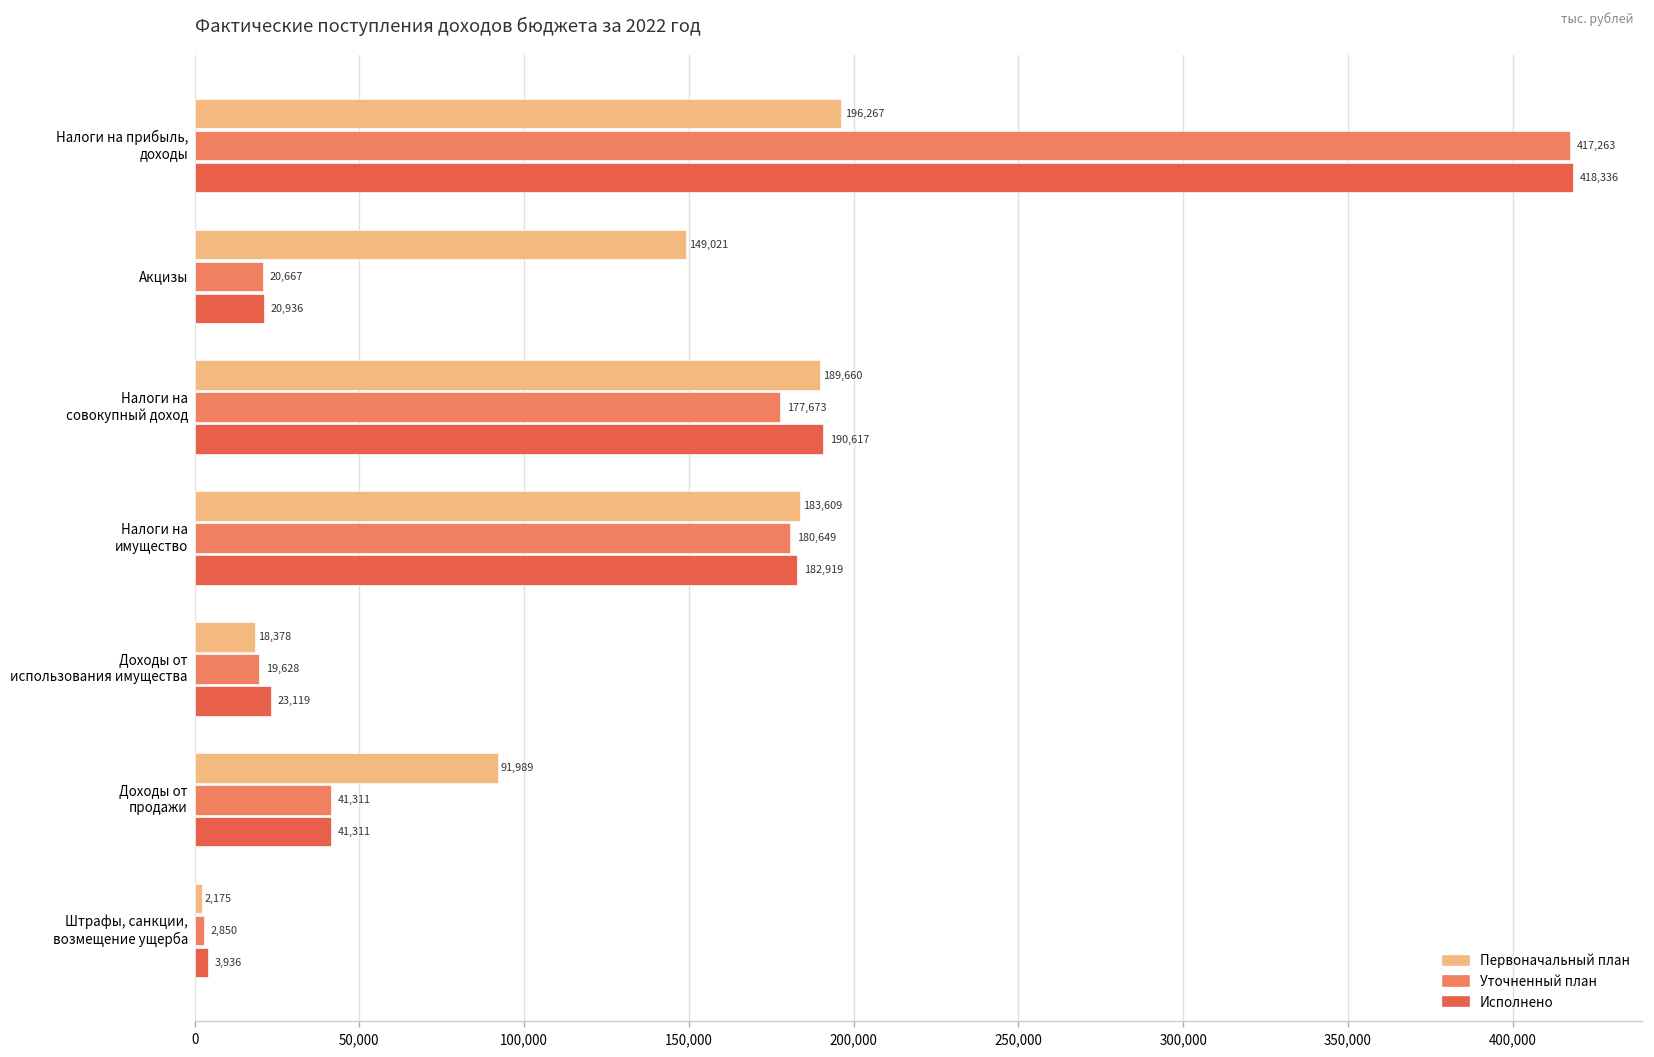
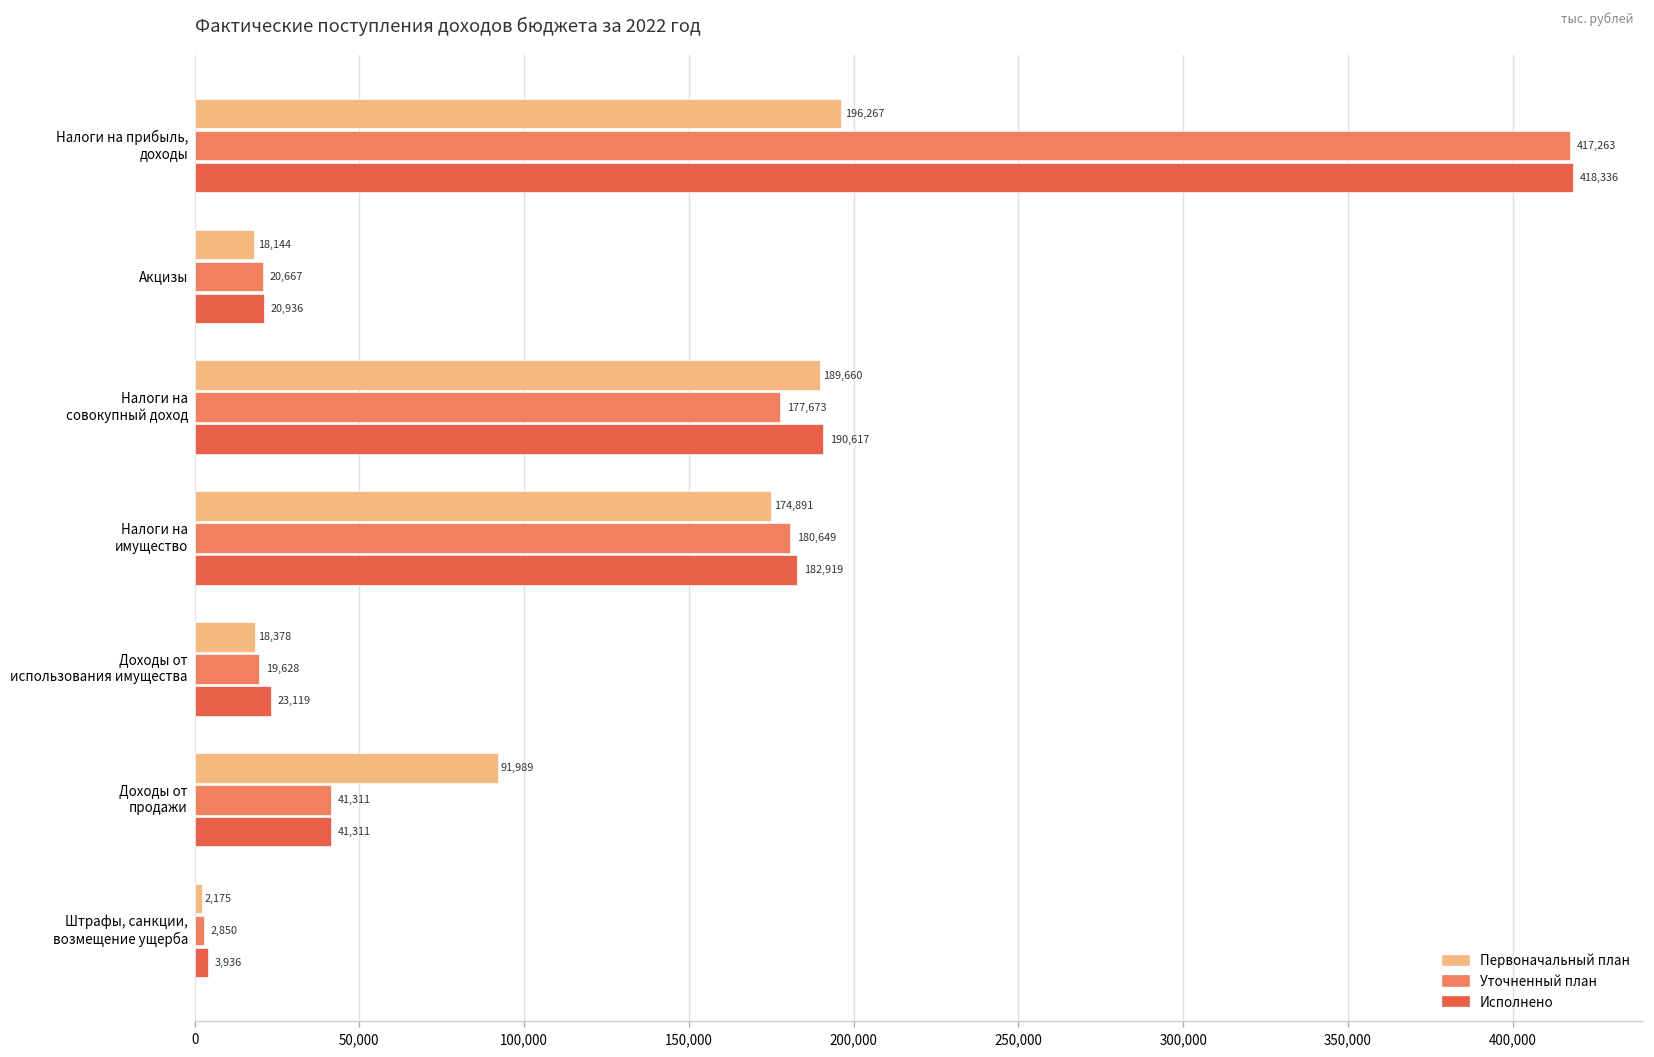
  {
    "Первоначальный план": {
      "Налоги на прибыль, доходы": "196,267",
-     "Акцизы": "149,021",
+     "Акцизы": "18,144",
      "Налоги на совокупный доход": "189,660",
-     "Налоги на имущество": "183,609",
+     "Налоги на имущество": "174,891",
      "Доходы от использования имущества": "18,378",
      "Доходы от продажи": "91,989",
      "Штрафы, санкции, возмещение ущерба": "2,175"
    }
  }
